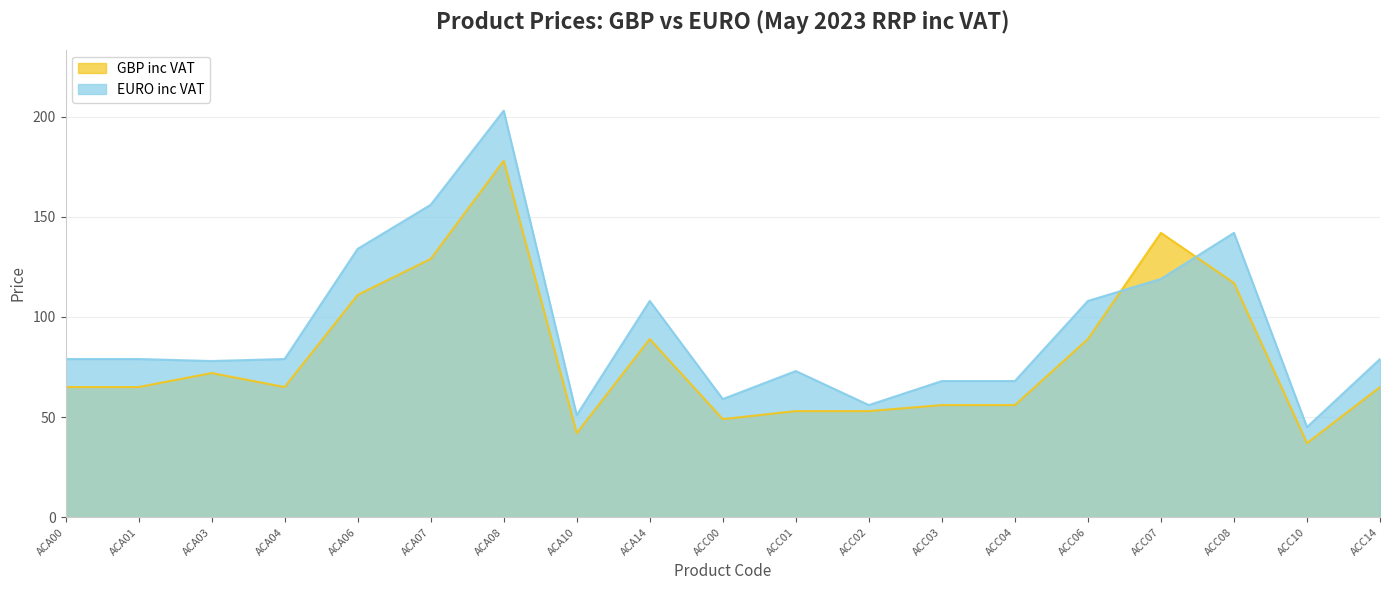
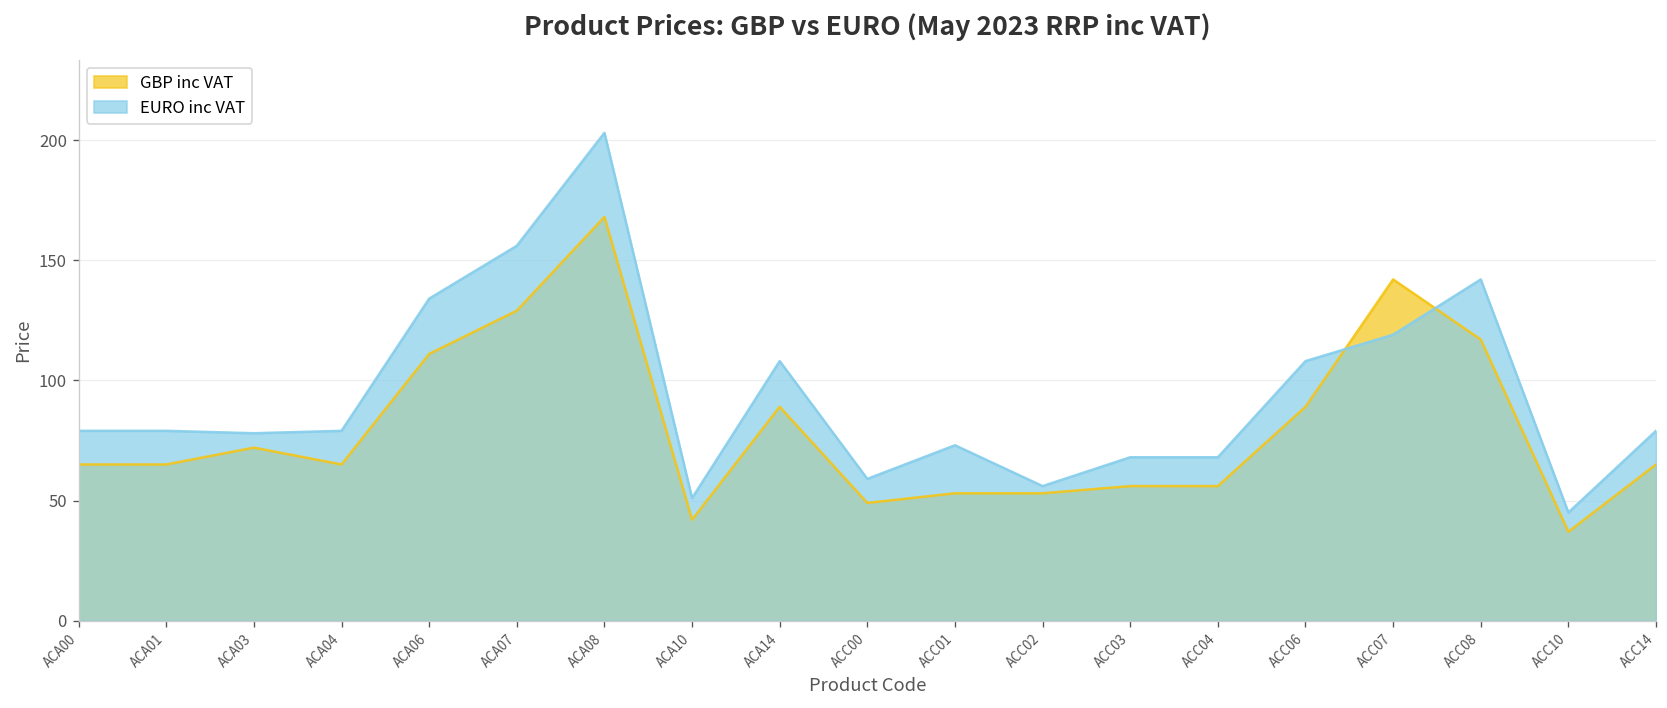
  {
    "GBP inc VAT": {
      "ACA00": 65,
      "ACA01": 65,
      "ACA03": 72,
      "ACA04": 65,
      "ACA06": 111,
      "ACA07": 129,
-     "ACA08": 178,
+     "ACA08": 168,
      "ACA10": 42,
      "ACA14": 89,
      "ACC00": 49,
      "ACC01": 53,
      "ACC02": 53,
      "ACC03": 56,
      "ACC04": 56,
      "ACC06": 89,
      "ACC07": 142,
      "ACC08": 117,
      "ACC10": 37,
      "ACC14": 65
    },
    "EURO inc VAT": {
      "ACA00": 79,
      "ACA01": 79,
      "ACA03": 78,
      "ACA04": 79,
      "ACA06": 134,
      "ACA07": 156,
      "ACA08": 203,
      "ACA10": 51,
      "ACA14": 108,
      "ACC00": 59,
      "ACC01": 73,
      "ACC02": 56,
      "ACC03": 68,
      "ACC04": 68,
      "ACC06": 108,
      "ACC07": 119,
      "ACC08": 142,
      "ACC10": 45,
      "ACC14": 79
    }
  }
